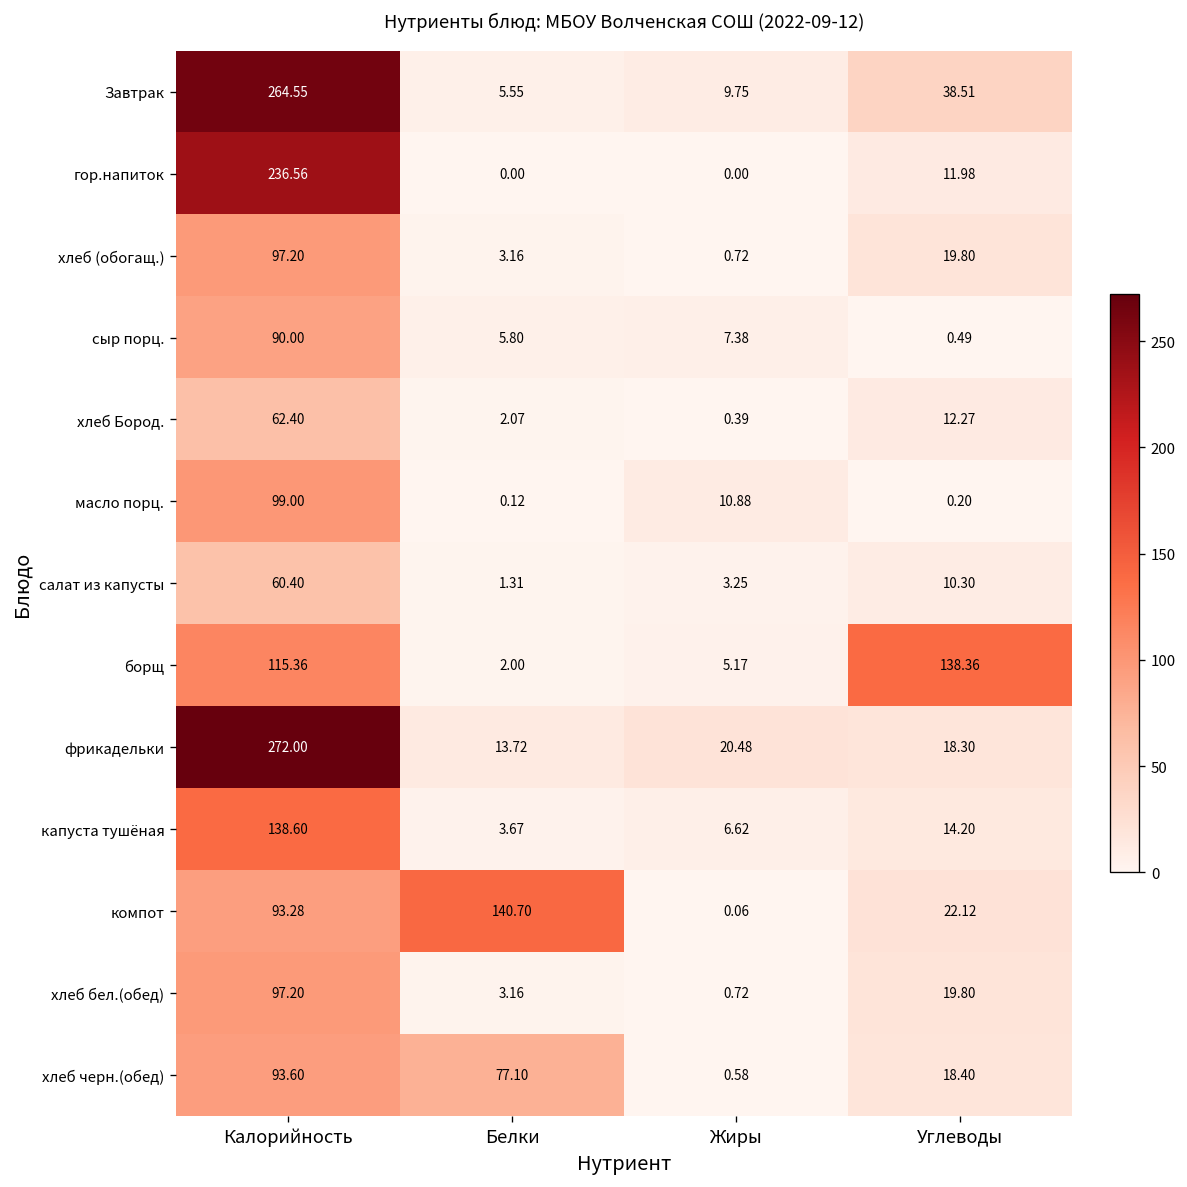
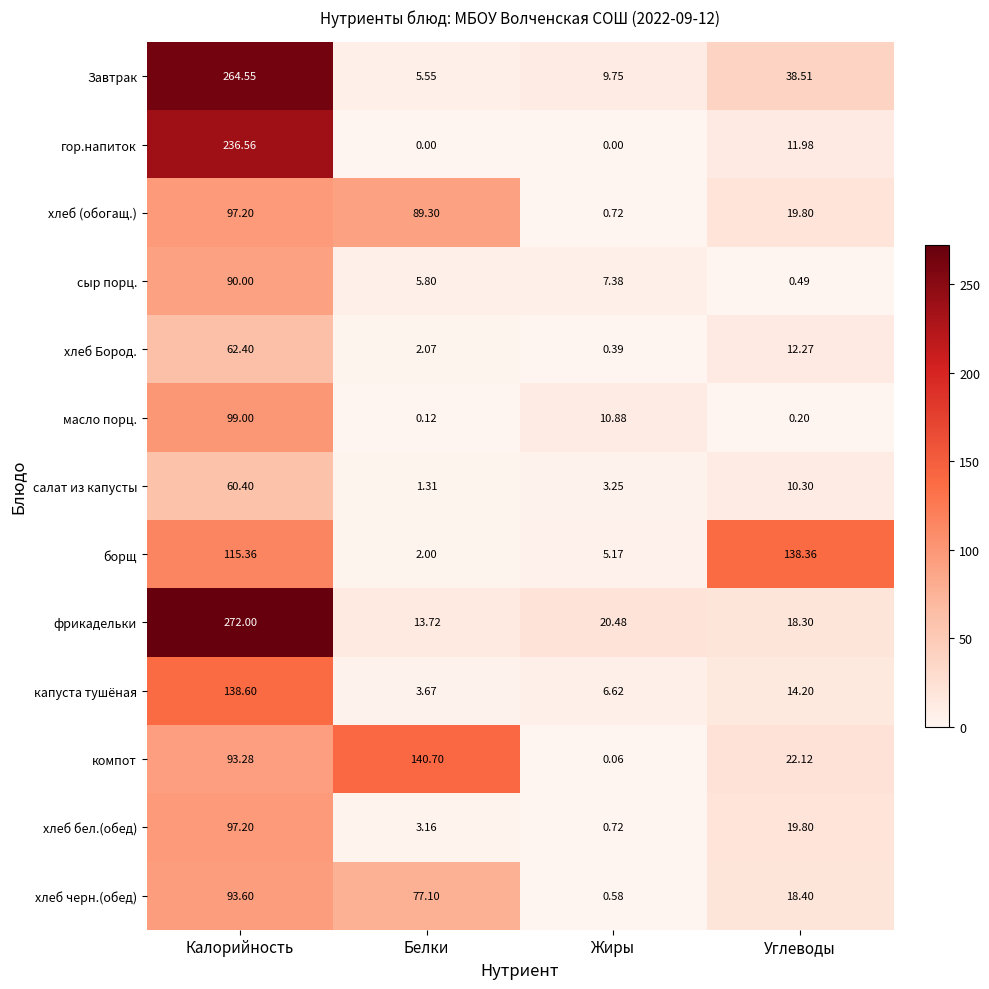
  {
    "Завтрак": {
      "Калорийность": 264.55,
      "Белки": 5.55,
      "Жиры": 9.75,
      "Углеводы": 38.51
    },
    "гор.напиток": {
      "Калорийность": 236.56,
      "Белки": 0.00,
      "Жиры": 0.00,
      "Углеводы": 11.98
    },
    "хлеб (обогащ.)": {
      "Калорийность": 97.20,
-     "Белки": 3.16,
+     "Белки": 89.30,
      "Жиры": 0.72,
      "Углеводы": 19.80
    },
    "сыр порц.": {
      "Калорийность": 90.00,
      "Белки": 5.80,
      "Жиры": 7.38,
      "Углеводы": 0.49
    },
    "хлеб Бород.": {
      "Калорийность": 62.40,
      "Белки": 2.07,
      "Жиры": 0.39,
      "Углеводы": 12.27
    },
    "масло порц.": {
      "Калорийность": 99.00,
      "Белки": 0.12,
      "Жиры": 10.88,
      "Углеводы": 0.20
    },
    "салат из капусты": {
      "Калорийность": 60.40,
      "Белки": 1.31,
      "Жиры": 3.25,
      "Углеводы": 10.30
    },
    "борщ": {
      "Калорийность": 115.36,
      "Белки": 2.00,
      "Жиры": 5.17,
      "Углеводы": 138.36
    },
    "фрикадельки": {
      "Калорийность": 272.00,
      "Белки": 13.72,
      "Жиры": 20.48,
      "Углеводы": 18.30
    },
    "капуста тушёная": {
      "Калорийность": 138.60,
      "Белки": 3.67,
      "Жиры": 6.62,
      "Углеводы": 14.20
    },
    "компот": {
      "Калорийность": 93.28,
      "Белки": 140.70,
      "Жиры": 0.06,
      "Углеводы": 22.12
    },
    "хлеб бел.(обед)": {
      "Калорийность": 97.20,
      "Белки": 3.16,
      "Жиры": 0.72,
      "Углеводы": 19.80
    },
    "хлеб черн.(обед)": {
      "Калорийность": 93.60,
      "Белки": 77.10,
      "Жиры": 0.58,
      "Углеводы": 18.40
    }
  }
